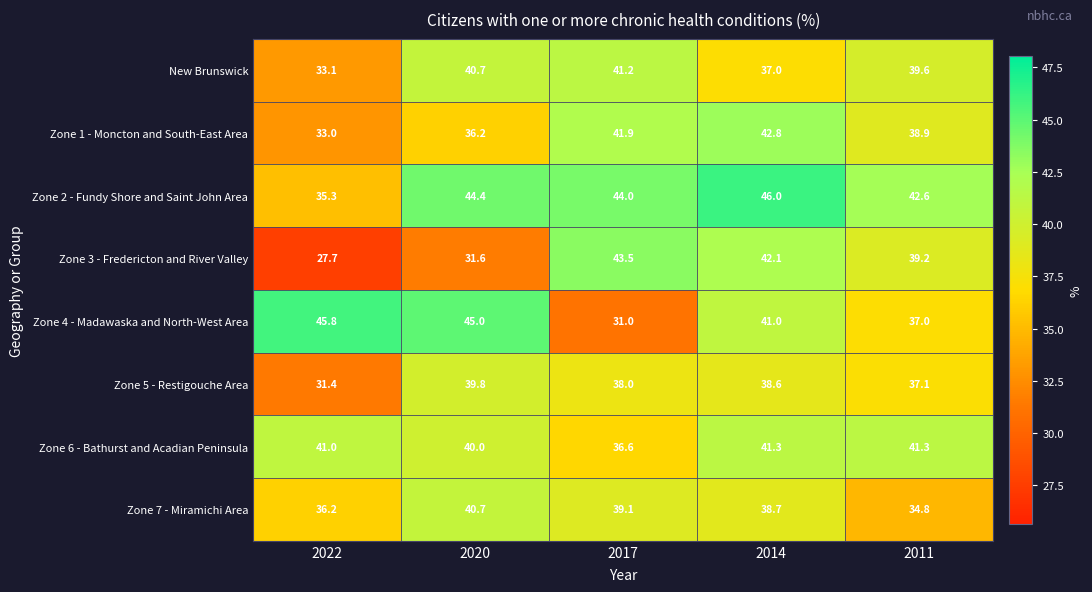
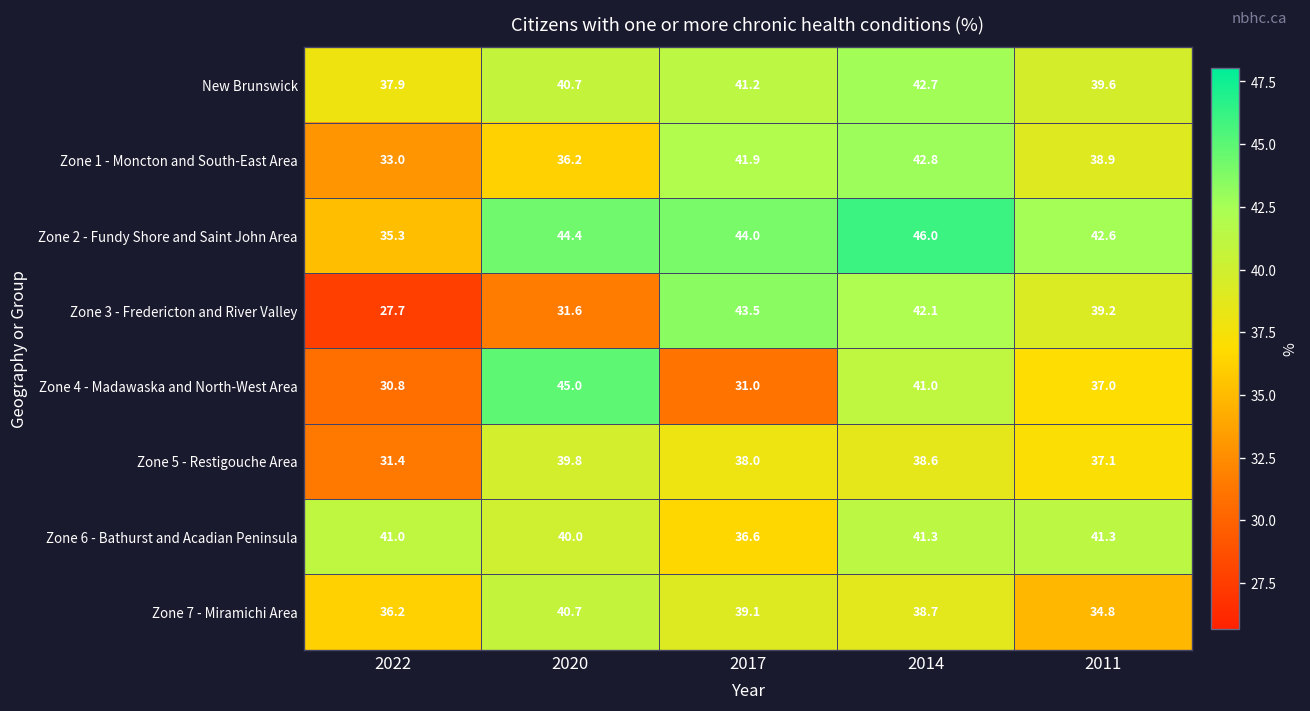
  {
    "New Brunswick": {
-     "2022": 33.1,
+     "2022": 37.9,
      "2020": 40.7,
      "2017": 41.2,
-     "2014": 37.0,
+     "2014": 42.7,
      "2011": 39.6
    },
    "Zone 1 - Moncton and South-East Area": {
      "2022": 33.0,
      "2020": 36.2,
      "2017": 41.9,
      "2014": 42.8,
      "2011": 38.9
    },
    "Zone 2 - Fundy Shore and Saint John Area": {
      "2022": 35.3,
      "2020": 44.4,
      "2017": 44.0,
      "2014": 46.0,
      "2011": 42.6
    },
    "Zone 3 - Fredericton and River Valley": {
      "2022": 27.7,
      "2020": 31.6,
      "2017": 43.5,
      "2014": 42.1,
      "2011": 39.2
    },
    "Zone 4 - Madawaska and North-West Area": {
-     "2022": 45.8,
+     "2022": 30.8,
      "2020": 45.0,
      "2017": 31.0,
      "2014": 41.0,
      "2011": 37.0
    },
    "Zone 5 - Restigouche Area": {
      "2022": 31.4,
      "2020": 39.8,
      "2017": 38.0,
      "2014": 38.6,
      "2011": 37.1
    },
    "Zone 6 - Bathurst and Acadian Peninsula": {
      "2022": 41.0,
      "2020": 40.0,
      "2017": 36.6,
      "2014": 41.3,
      "2011": 41.3
    },
    "Zone 7 - Miramichi Area": {
      "2022": 36.2,
      "2020": 40.7,
      "2017": 39.1,
      "2014": 38.7,
      "2011": 34.8
    }
  }
